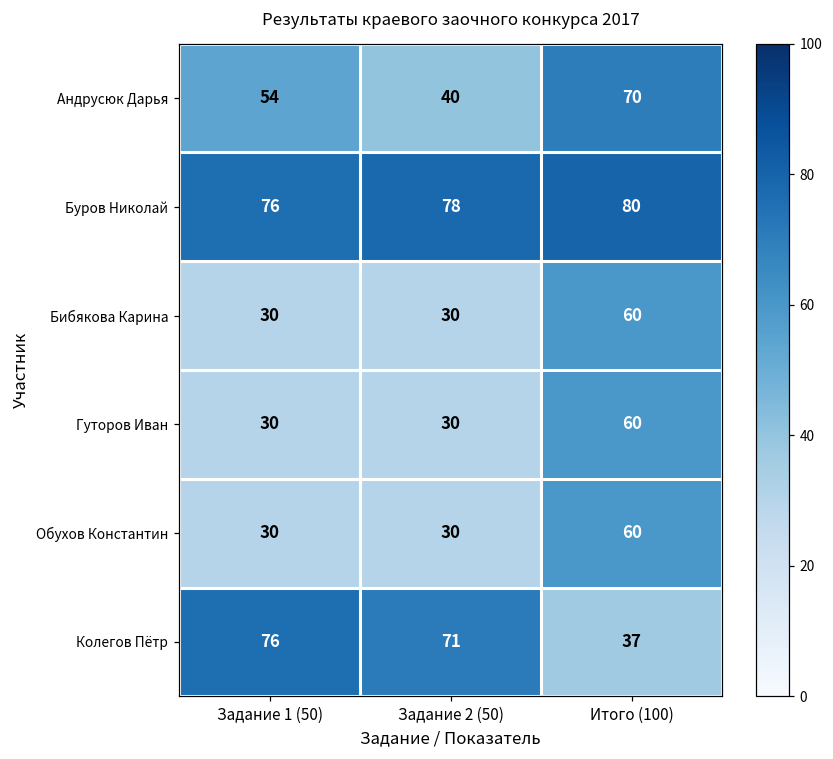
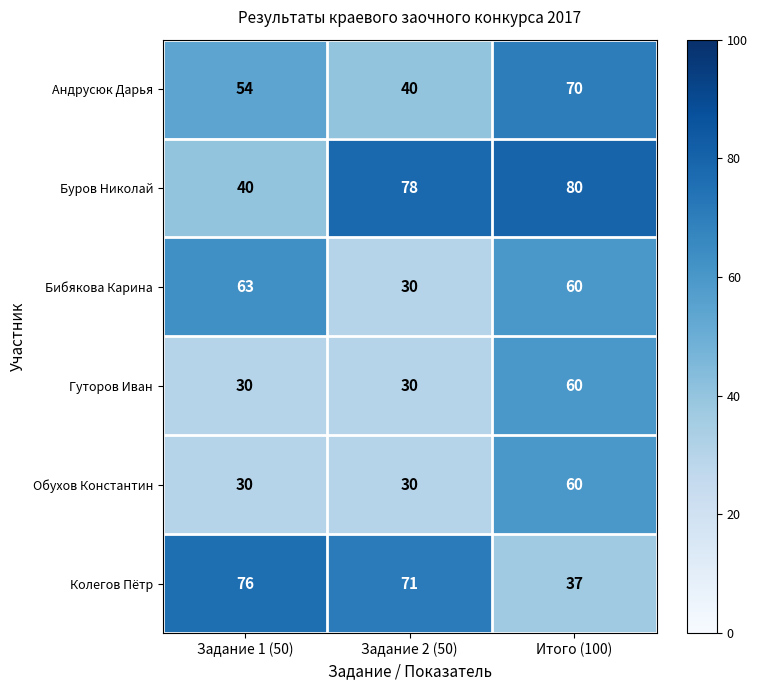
  {
    "Андрусюк Дарья": {
      "Задание 1 (50)": 54,
      "Задание 2 (50)": 40,
      "Итого (100)": 70
    },
    "Буров Николай": {
-     "Задание 1 (50)": 76,
+     "Задание 1 (50)": 40,
      "Задание 2 (50)": 78,
      "Итого (100)": 80
    },
    "Бибякова Карина": {
-     "Задание 1 (50)": 30,
+     "Задание 1 (50)": 63,
      "Задание 2 (50)": 30,
      "Итого (100)": 60
    },
    "Гуторов Иван": {
      "Задание 1 (50)": 30,
      "Задание 2 (50)": 30,
      "Итого (100)": 60
    },
    "Обухов Константин": {
      "Задание 1 (50)": 30,
      "Задание 2 (50)": 30,
      "Итого (100)": 60
    },
    "Колегов Пётр": {
      "Задание 1 (50)": 76,
      "Задание 2 (50)": 71,
      "Итого (100)": 37
    }
  }
